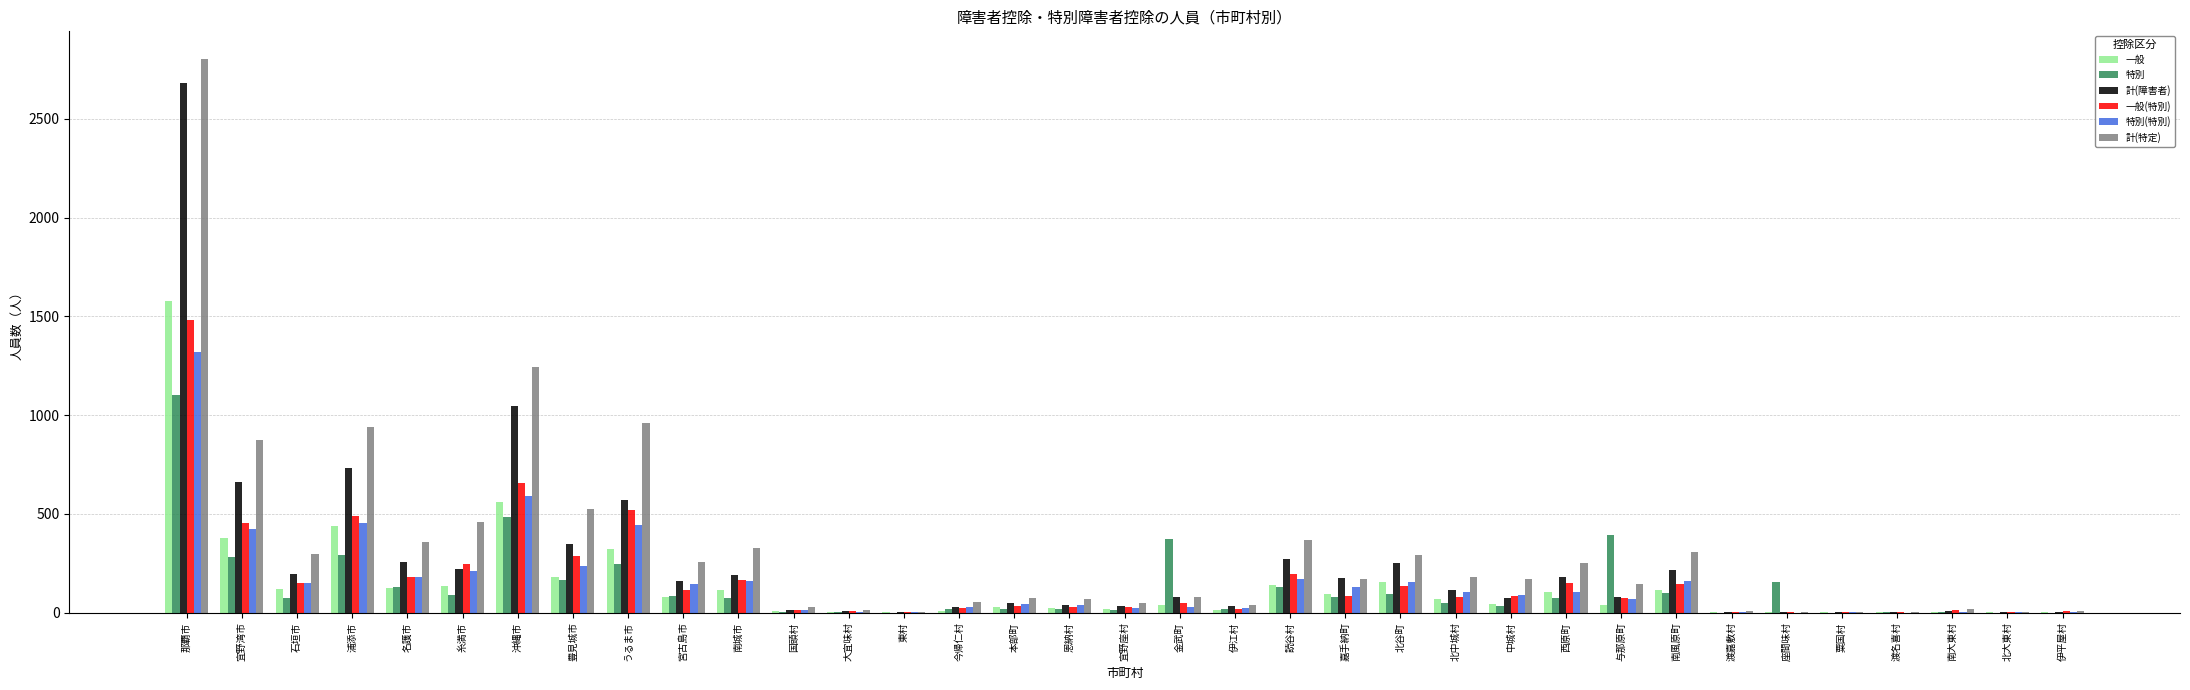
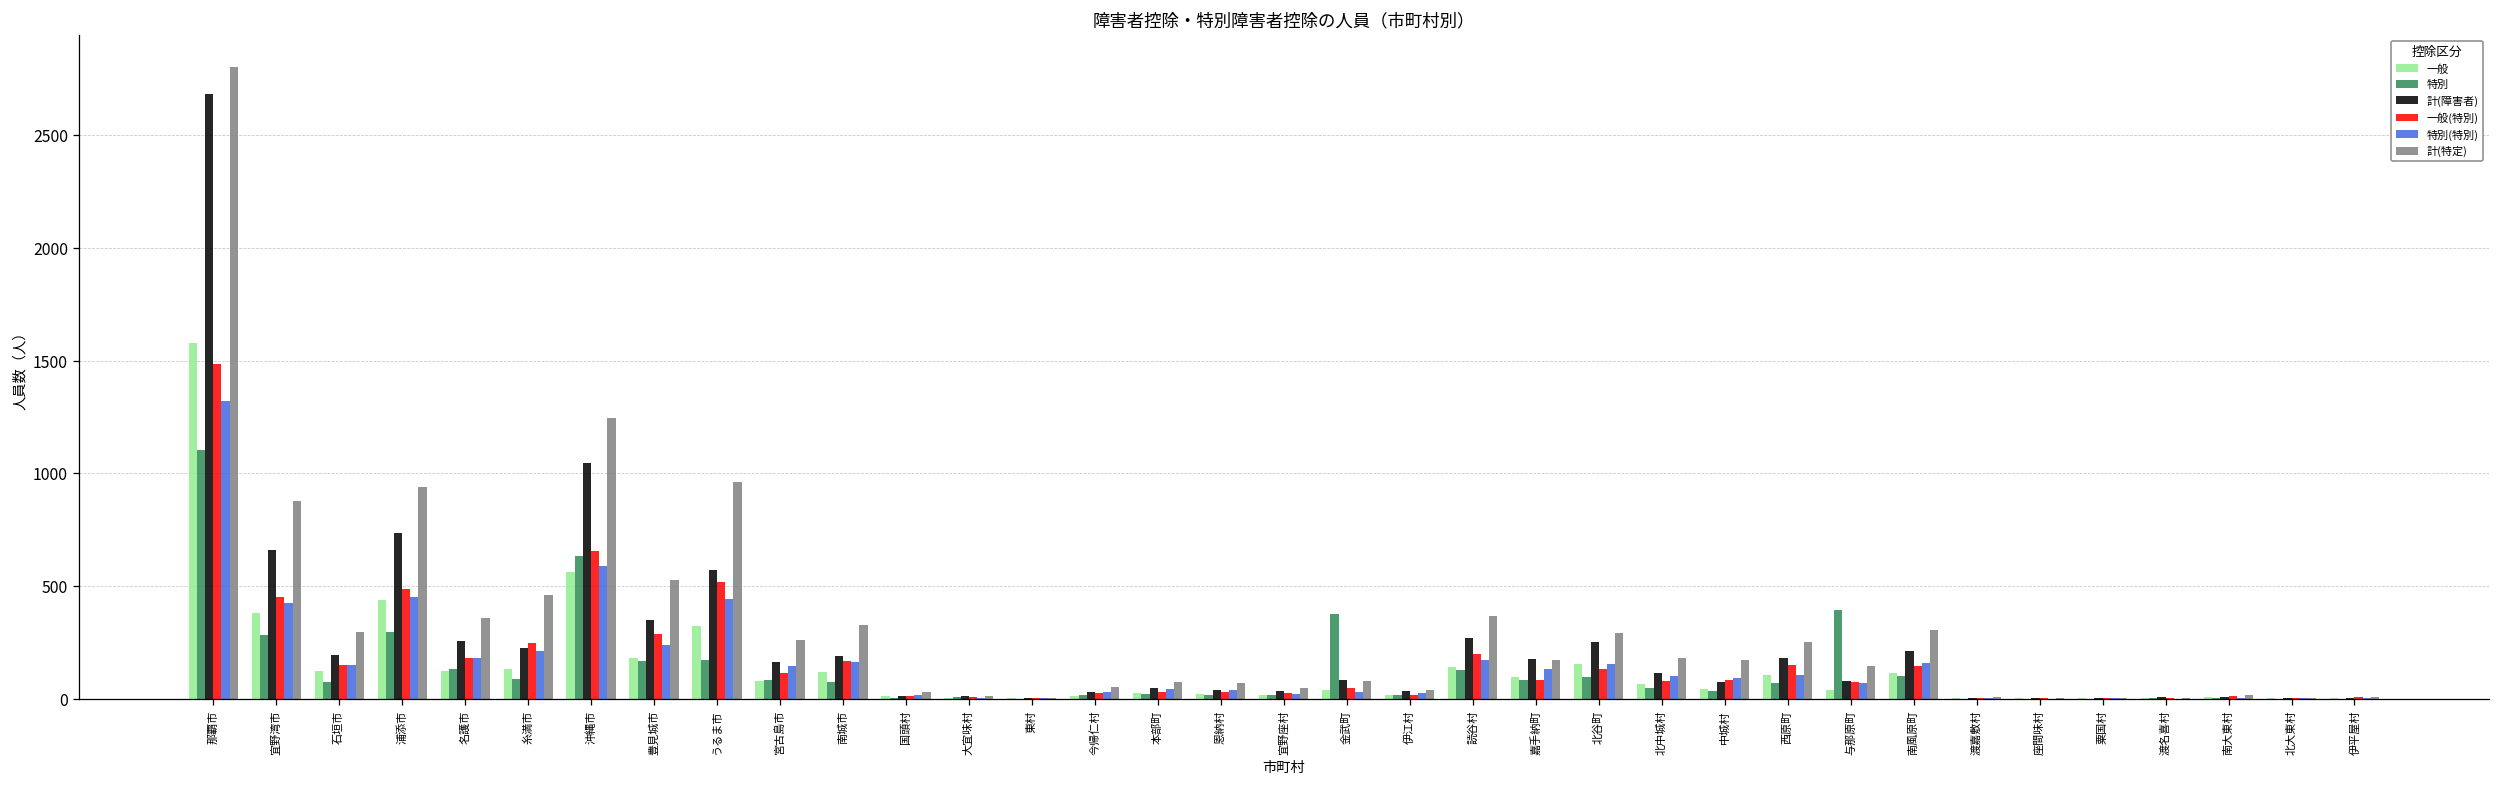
  {
    "一般": {
      "那覇市": 1580,
      "宜野湾市": 380,
      "石垣市": 120,
      "浦添市": 440,
      "名護市": 120,
      "糸満市": 130,
      "沖縄市": 560,
      "豊見城市": 180,
      "うるま市": 320,
      "宮古島市": 80,
      "南城市": 120,
      "本部町": 30,
      "恩納村": 20,
      "宜野座村": 20,
      "金武町": 40,
      "伊江村": 20,
      "読谷村": 140,
      "嘉手納町": 100,
      "北谷町": 160,
      "北中城村": 70,
      "中城村": 40,
      "西原町": 110,
      "与那原町": 40,
      "南風原町": 110
    },
    "特別": {
      "那覇市": 1100,
      "宜野湾市": 280,
      "石垣市": 70,
      "浦添市": 290,
      "名護市": 130,
      "糸満市": 90,
-     "沖縄市": 480,
+     "沖縄市": 630,
      "豊見城市": 170,
-     "うるま市": 250,
+     "うるま市": 170,
      "宮古島市": 90,
      "南城市": 70,
      "今帰仁村": 20,
      "本部町": 20,
      "恩納村": 20,
      "宜野座村": 20,
      "金武町": 380,
      "伊江村": 20,
      "読谷村": 130,
      "嘉手納町": 80,
      "北谷町": 100,
      "北中城村": 50,
      "中城村": 30,
      "西原町": 70,
      "与那原町": 390,
      "南風原町": 100,
      "渡嘉敷村": 0,
-     "座間味村": 160,
+     "座間味村": 0,
      "粟国村": 0,
      "北大東村": 0,
      "伊平屋村": 0
    },
    "計(障害者)": {
      "那覇市": 2680,
      "宜野湾市": 660,
      "石垣市": 200,
      "浦添市": 730,
      "名護市": 260,
      "糸満市": 220,
      "沖縄市": 1040,
      "豊見城市": 350,
      "うるま市": 570,
      "宮古島市": 160,
      "南城市": 190,
      "国頭村": 10,
      "今帰仁村": 30,
      "本部町": 50,
      "恩納村": 40,
      "宜野座村": 30,
      "金武町": 80,
      "伊江村": 30,
      "読谷村": 270,
      "嘉手納町": 180,
      "北谷町": 250,
      "北中城村": 110,
      "中城村": 80,
      "西原町": 180,
      "与那原町": 80,
      "南風原町": 210
    },
    "一般(特別)": {
      "那覇市": 1480,
      "宜野湾市": 450,
      "石垣市": 150,
      "浦添市": 490,
      "名護市": 180,
      "糸満市": 250,
      "沖縄市": 660,
      "豊見城市": 290,
      "うるま市": 520,
      "宮古島市": 110,
      "南城市": 170,
      "国頭村": 10,
      "今帰仁村": 20,
      "本部町": 30,
      "恩納村": 30,
      "宜野座村": 30,
      "金武町": 50,
      "伊江村": 20,
      "読谷村": 200,
      "嘉手納町": 90,
      "北谷町": 130,
      "北中城村": 80,
      "中城村": 80,
      "西原町": 150,
      "与那原町": 70,
      "南風原町": 150,
      "南大東村": 10
    },
    "特別(特別)": {
      "那覇市": 1320,
      "宜野湾市": 420,
      "石垣市": 150,
      "浦添市": 450,
      "名護市": 180,
      "糸満市": 210,
      "沖縄市": 590,
      "豊見城市": 240,
      "うるま市": 440,
      "宮古島市": 150,
      "南城市": 160,
      "国頭村": 20,
      "今帰仁村": 30,
      "本部町": 40,
      "恩納村": 40,
      "宜野座村": 20,
      "金武町": 30,
      "伊江村": 20,
      "読谷村": 170,
      "嘉手納町": 130,
      "北谷町": 160,
      "北中城村": 100,
      "中城村": 90,
      "西原町": 110,
      "与那原町": 70,
      "南風原町": 160
    },
    "計(特定)": {
      "那覇市": 2800,
      "宜野湾市": 880,
      "石垣市": 300,
      "浦添市": 940,
      "名護市": 360,
      "糸満市": 460,
      "沖縄市": 1250,
      "豊見城市": 530,
      "うるま市": 960,
      "宮古島市": 260,
      "南城市": 330,
      "国頭村": 30,
      "大宜味村": 10,
      "今帰仁村": 50,
      "本部町": 70,
      "恩納村": 70,
      "宜野座村": 50,
      "金武町": 80,
      "伊江村": 40,
      "読谷村": 370,
      "嘉手納町": 170,
      "北谷町": 290,
      "北中城村": 180,
      "中城村": 170,
      "西原町": 250,
      "与那原町": 150,
      "南風原町": 310,
      "南大東村": 20
    }
  }
